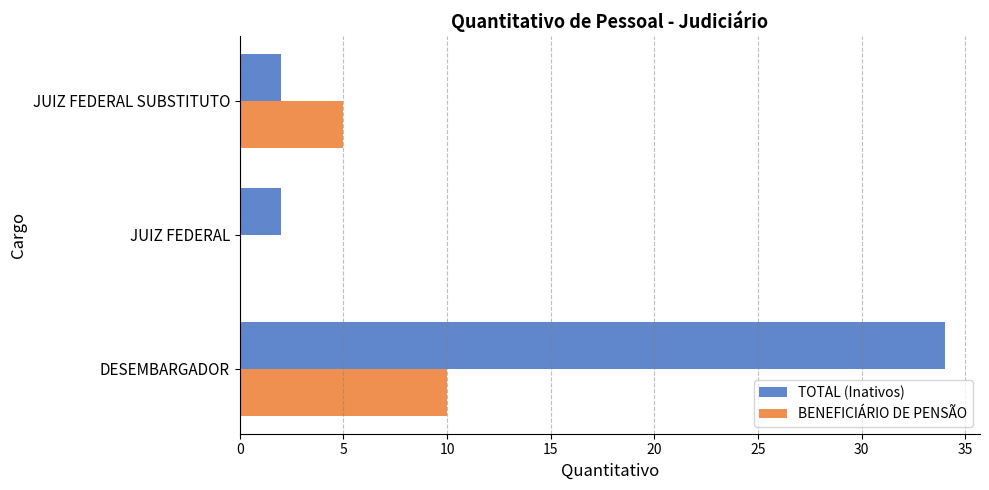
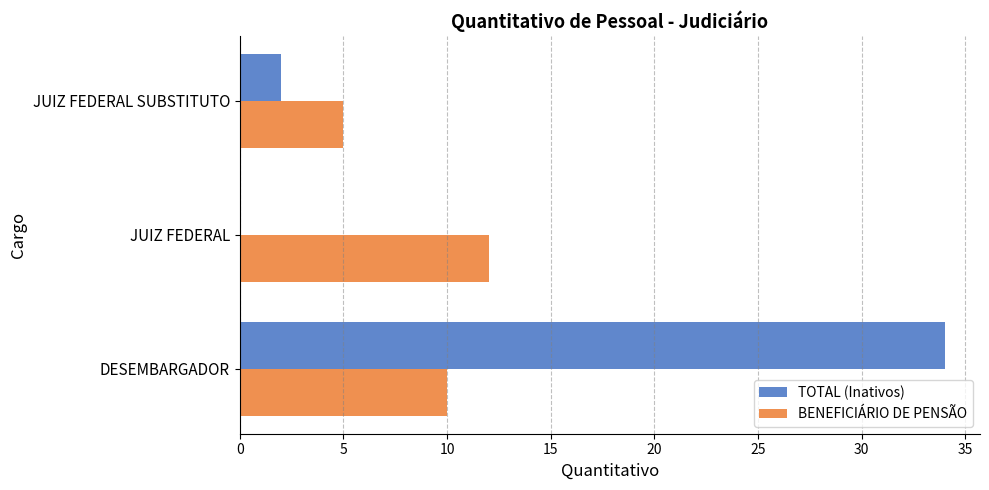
  {
    "TOTAL (Inativos)": {
      "JUIZ FEDERAL SUBSTITUTO": 2,
-     "JUIZ FEDERAL": 2,
+     "JUIZ FEDERAL": 0,
      "DESEMBARGADOR": 34
    },
    "BENEFICIÁRIO DE PENSÃO": {
      "JUIZ FEDERAL SUBSTITUTO": 5,
-     "JUIZ FEDERAL": 0,
+     "JUIZ FEDERAL": 12,
      "DESEMBARGADOR": 10
    }
  }
